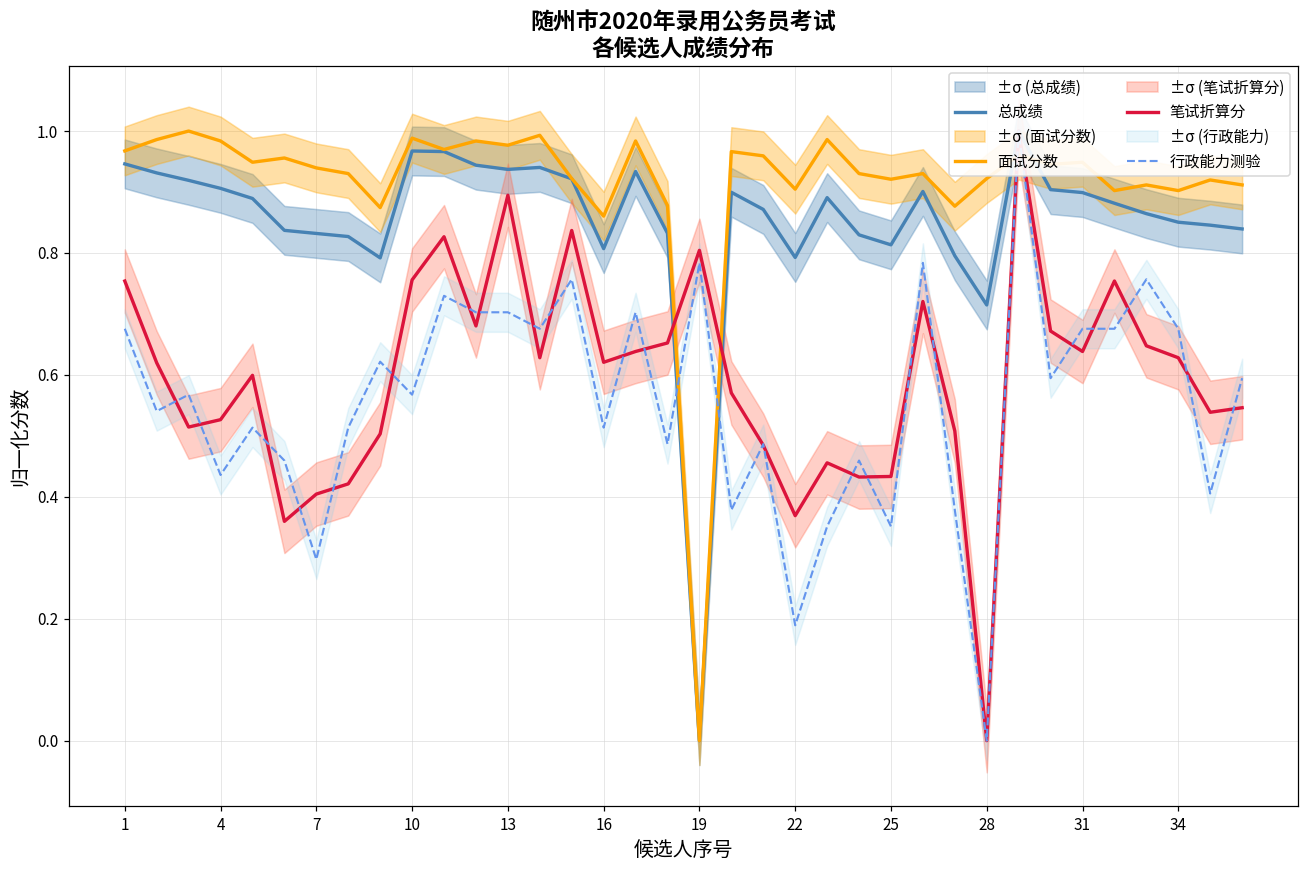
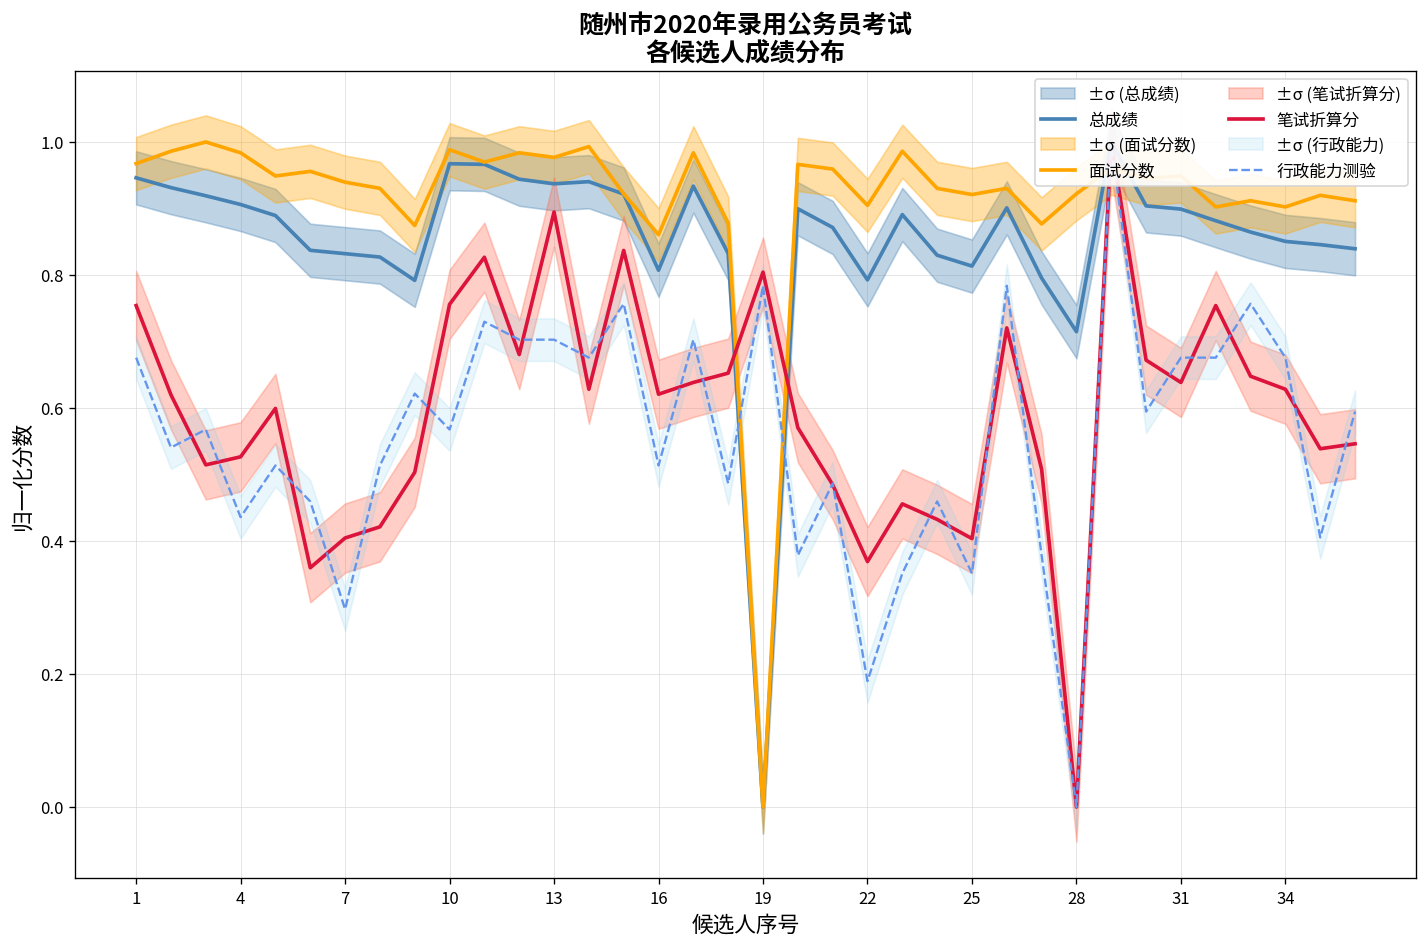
  {
    "笔试折算分": {
      "1": 0.75,
      "4": 0.53,
      "7": 0.40,
      "10": 0.76,
      "13": 0.89,
      "16": 0.62,
      "19": 0.80,
      "22": 0.37,
-     "25": 0.43,
+     "25": 0.40,
      "31": 0.64,
      "34": 0.63
    },
    "行政能力测验": {
      "1": 0.68,
      "4": 0.44,
      "7": 0.30,
      "10": 0.57,
      "13": 0.70,
      "16": 0.51,
      "19": 0.78,
      "22": 0.19,
      "25": 0.35,
      "31": 0.68
    }
  }
